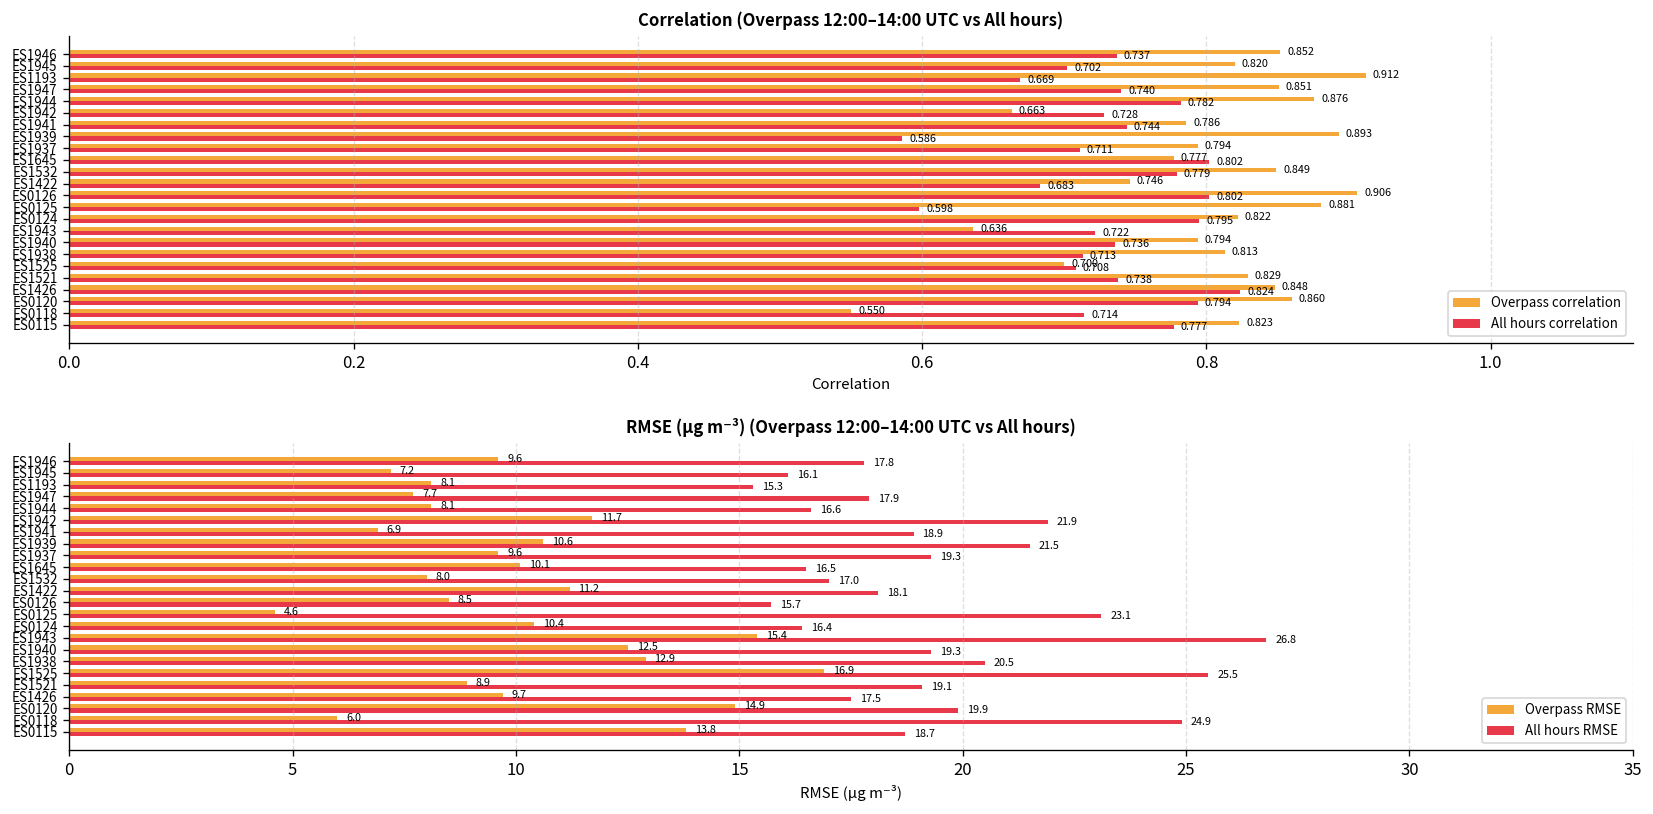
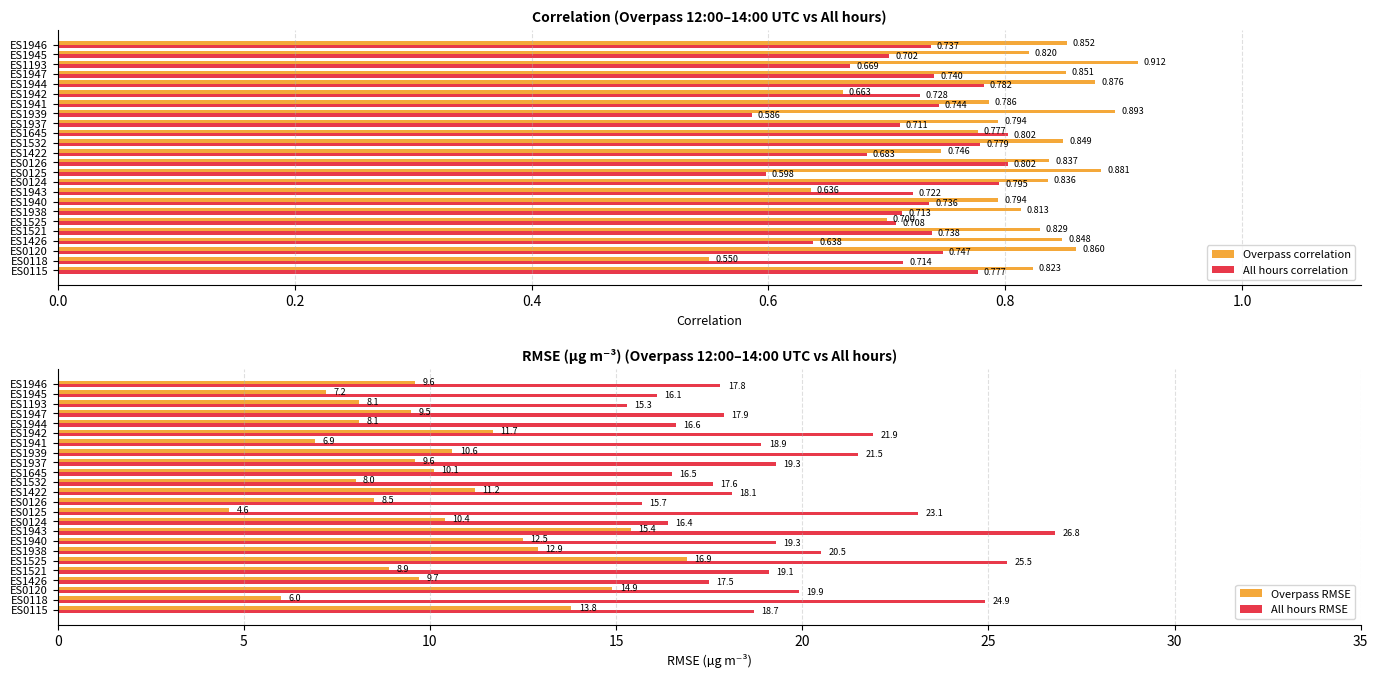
  {
    "Correlation (Overpass 12:00–14:00 UTC vs All hours)": {
      "Overpass correlation": {
        "ES1946": 0.852,
        "ES1945": 0.820,
        "ES1193": 0.912,
        "ES1947": 0.851,
        "ES1944": 0.876,
        "ES1942": 0.663,
        "ES1941": 0.786,
        "ES1939": 0.893,
        "ES1937": 0.794,
        "ES1645": 0.777,
        "ES1532": 0.849,
        "ES1422": 0.746,
-       "ES0126": 0.906,
+       "ES0126": 0.837,
        "ES0125": 0.881,
-       "ES0124": 0.822,
+       "ES0124": 0.836,
        "ES1943": 0.636,
        "ES1940": 0.794,
        "ES1938": 0.813,
        "ES1521": 0.829,
        "ES1426": 0.848,
        "ES0120": 0.860,
        "ES0118": 0.550,
        "ES0115": 0.823
      },
      "All hours correlation": {
        "ES1946": 0.737,
        "ES1945": 0.702,
        "ES1193": 0.669,
        "ES1947": 0.740,
        "ES1944": 0.782,
        "ES1942": 0.728,
        "ES1941": 0.744,
        "ES1939": 0.586,
        "ES1937": 0.711,
        "ES1645": 0.802,
        "ES1532": 0.779,
        "ES1422": 0.683,
        "ES0126": 0.802,
        "ES0125": 0.598,
        "ES0124": 0.795,
        "ES1943": 0.722,
        "ES1940": 0.736,
        "ES1938": 0.713,
        "ES1521": 0.738,
-       "ES1426": 0.824,
-       "ES0120": 0.794,
+       "ES1426": 0.638,
+       "ES0120": 0.747,
        "ES0118": 0.714,
        "ES0115": 0.777
      }
    },
    "RMSE (µg m⁻³) (Overpass 12:00–14:00 UTC vs All hours)": {
      "Overpass RMSE": {
        "ES1946": 9.6,
        "ES1945": 7.2,
        "ES1193": 8.1,
-       "ES1947": 7.7,
+       "ES1947": 9.5,
        "ES1944": 8.1,
        "ES1942": 11.7,
        "ES1941": 6.9,
        "ES1939": 10.6,
        "ES1937": 9.6,
        "ES1645": 10.1,
        "ES1532": 8.0,
        "ES1422": 11.2,
        "ES0126": 8.5,
        "ES0125": 4.6,
        "ES0124": 10.4,
        "ES1943": 15.4,
        "ES1940": 12.5,
        "ES1938": 12.9,
        "ES1525": 16.9,
        "ES1521": 8.9,
        "ES1426": 9.7,
        "ES0120": 14.9,
        "ES0118": 6.0,
        "ES0115": 13.8
      },
      "All hours RMSE": {
        "ES1946": 17.8,
        "ES1945": 16.1,
        "ES1193": 15.3,
        "ES1947": 17.9,
        "ES1944": 16.6,
        "ES1942": 21.9,
        "ES1941": 18.9,
        "ES1939": 21.5,
        "ES1937": 19.3,
        "ES1645": 16.5,
-       "ES1532": 17.0,
+       "ES1532": 17.6,
        "ES1422": 18.1,
        "ES0126": 15.7,
        "ES0125": 23.1,
        "ES0124": 16.4,
        "ES1943": 26.8,
        "ES1940": 19.3,
        "ES1938": 20.5,
        "ES1525": 25.5,
        "ES1521": 19.1,
        "ES1426": 17.5,
        "ES0120": 19.9,
        "ES0118": 24.9,
        "ES0115": 18.7
      }
    }
  }
